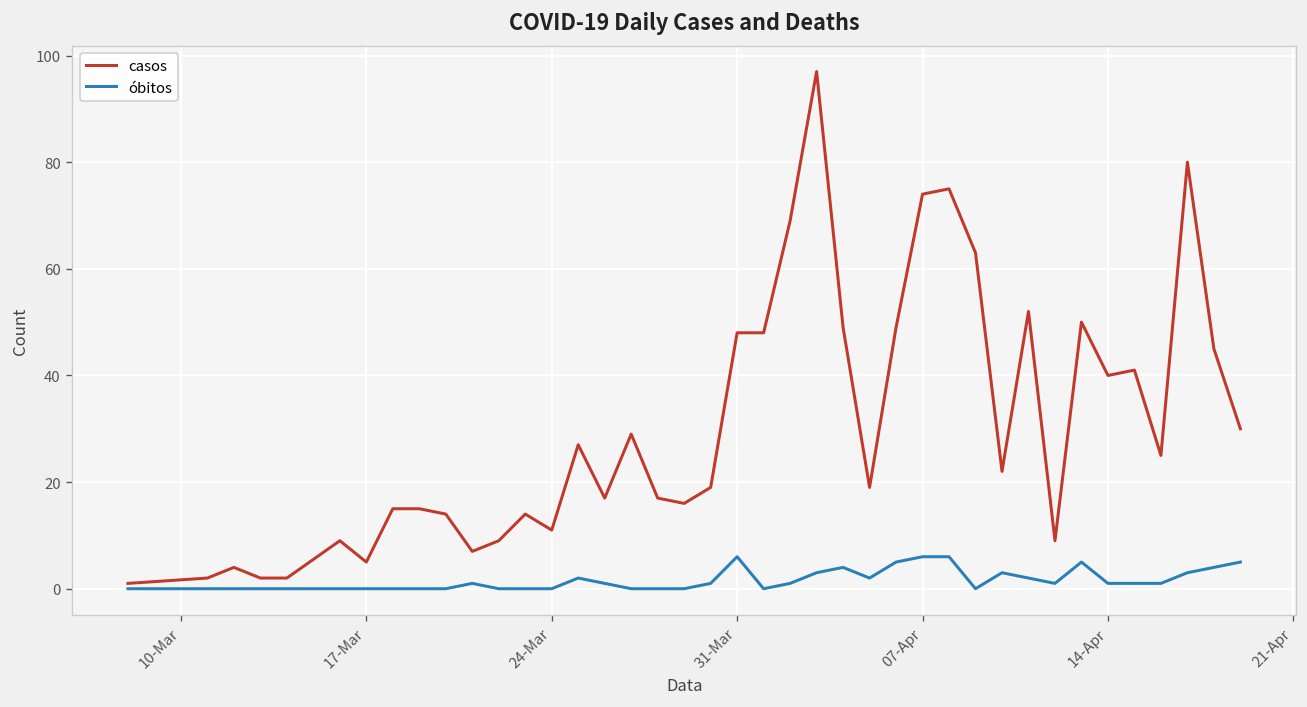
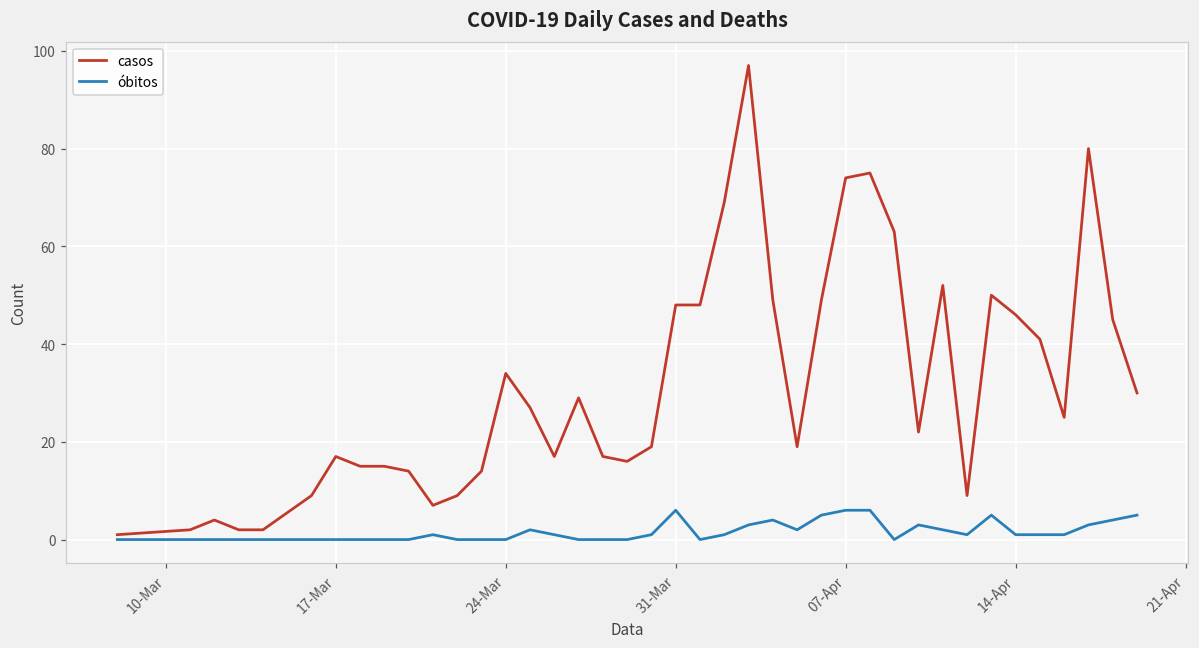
  {
    "casos": {
-     "17-Mar": 5,
-     "24-Mar": 11,
+     "17-Mar": 17,
+     "24-Mar": 34,
      "31-Mar": 48,
      "07-Apr": 74,
-     "14-Apr": 40
+     "14-Apr": 46
    },
    "óbitos": {
      "17-Mar": 0,
      "24-Mar": 0,
      "31-Mar": 6,
      "07-Apr": 6,
      "14-Apr": 1
    }
  }
